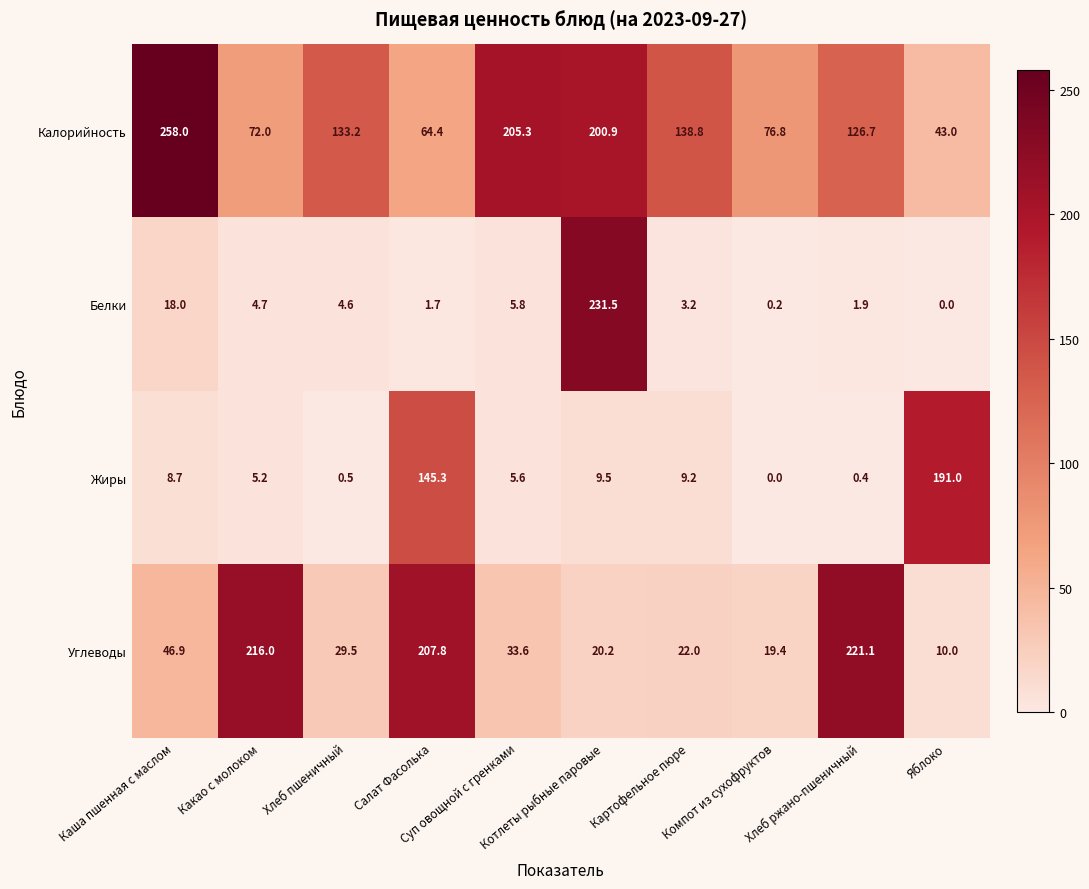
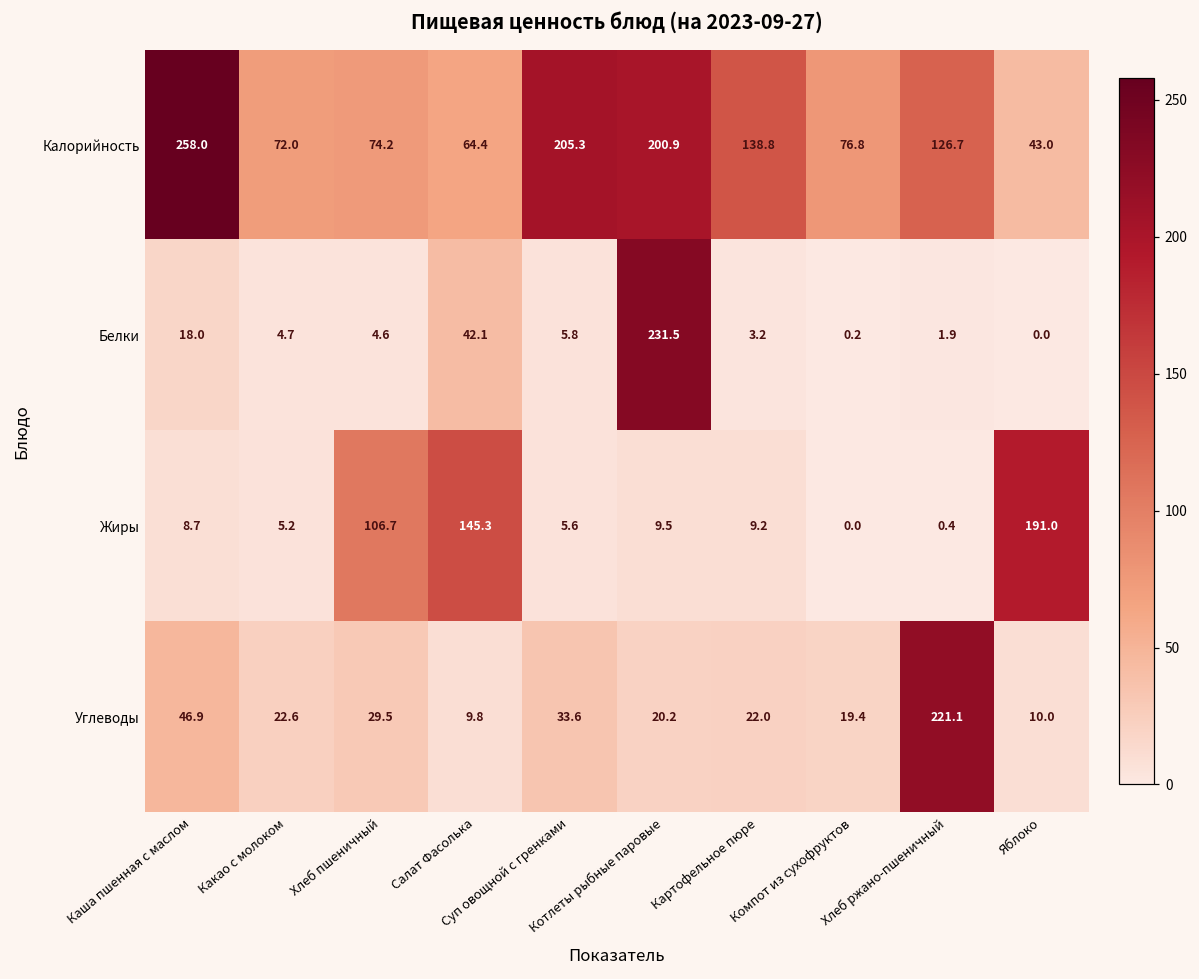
  {
    "Калорийность": {
      "Каша пшенная с маслом": 258.0,
      "Какао с молоком": 72.0,
-     "Хлеб пшеничный": 133.2,
+     "Хлеб пшеничный": 74.2,
      "Салат Фасолька": 64.4,
      "Суп овощной с гренками": 205.3,
      "Котлеты рыбные паровые": 200.9,
      "Картофельное пюре": 138.8,
      "Компот из сухофруктов": 76.8,
      "Хлеб ржано-пшеничный": 126.7,
      "Яблоко": 43.0
    },
    "Белки": {
      "Каша пшенная с маслом": 18.0,
      "Какао с молоком": 4.7,
      "Хлеб пшеничный": 4.6,
-     "Салат Фасолька": 1.7,
+     "Салат Фасолька": 42.1,
      "Суп овощной с гренками": 5.8,
      "Котлеты рыбные паровые": 231.5,
      "Картофельное пюре": 3.2,
      "Компот из сухофруктов": 0.2,
      "Хлеб ржано-пшеничный": 1.9,
      "Яблоко": 0.0
    },
    "Жиры": {
      "Каша пшенная с маслом": 8.7,
      "Какао с молоком": 5.2,
-     "Хлеб пшеничный": 0.5,
+     "Хлеб пшеничный": 106.7,
      "Салат Фасолька": 145.3,
      "Суп овощной с гренками": 5.6,
      "Котлеты рыбные паровые": 9.5,
      "Картофельное пюре": 9.2,
      "Компот из сухофруктов": 0.0,
      "Хлеб ржано-пшеничный": 0.4,
      "Яблоко": 191.0
    },
    "Углеводы": {
      "Каша пшенная с маслом": 46.9,
-     "Какао с молоком": 216.0,
+     "Какао с молоком": 22.6,
      "Хлеб пшеничный": 29.5,
-     "Салат Фасолька": 207.8,
+     "Салат Фасолька": 9.8,
      "Суп овощной с гренками": 33.6,
      "Котлеты рыбные паровые": 20.2,
      "Картофельное пюре": 22.0,
      "Компот из сухофруктов": 19.4,
      "Хлеб ржано-пшеничный": 221.1,
      "Яблоко": 10.0
    }
  }
